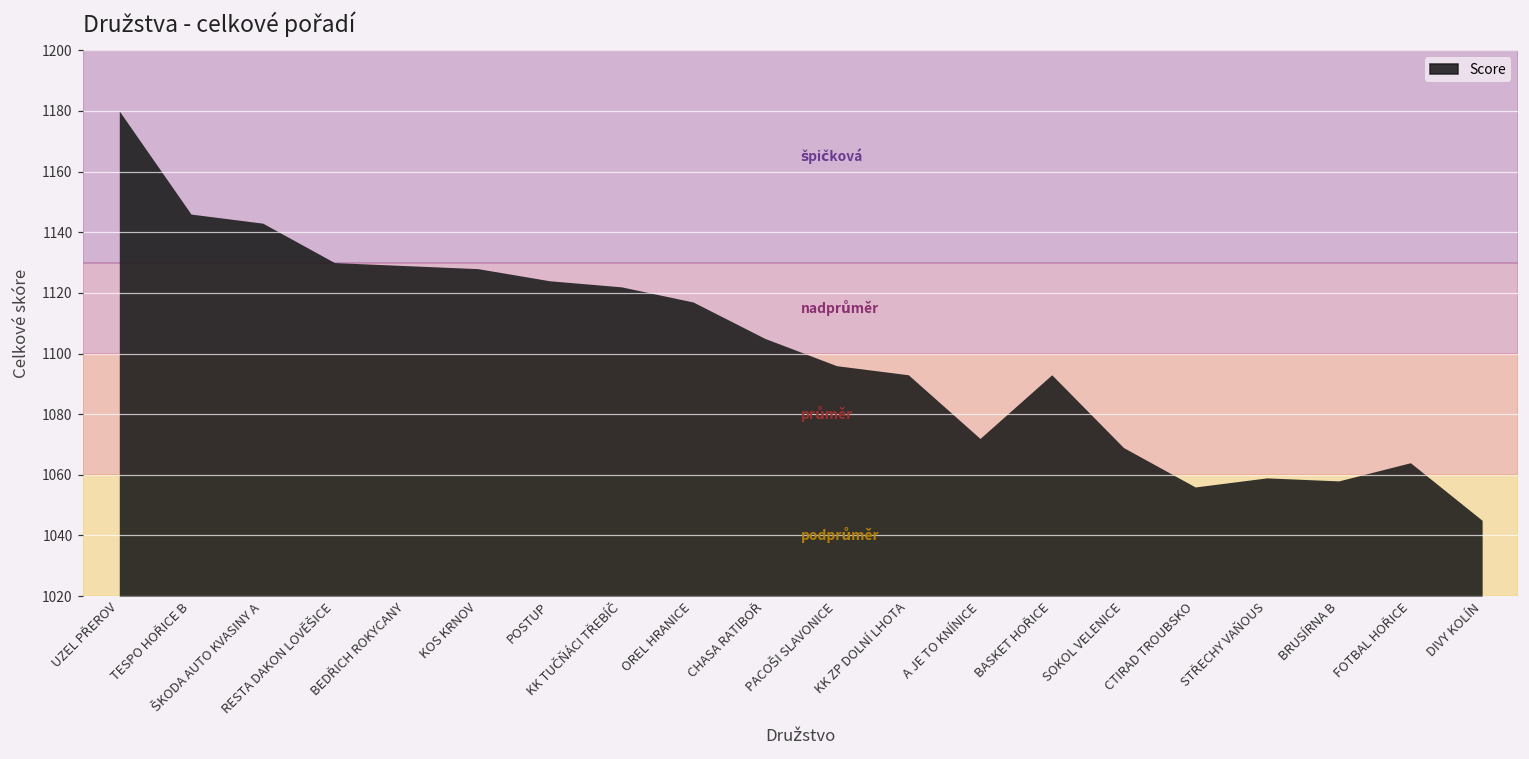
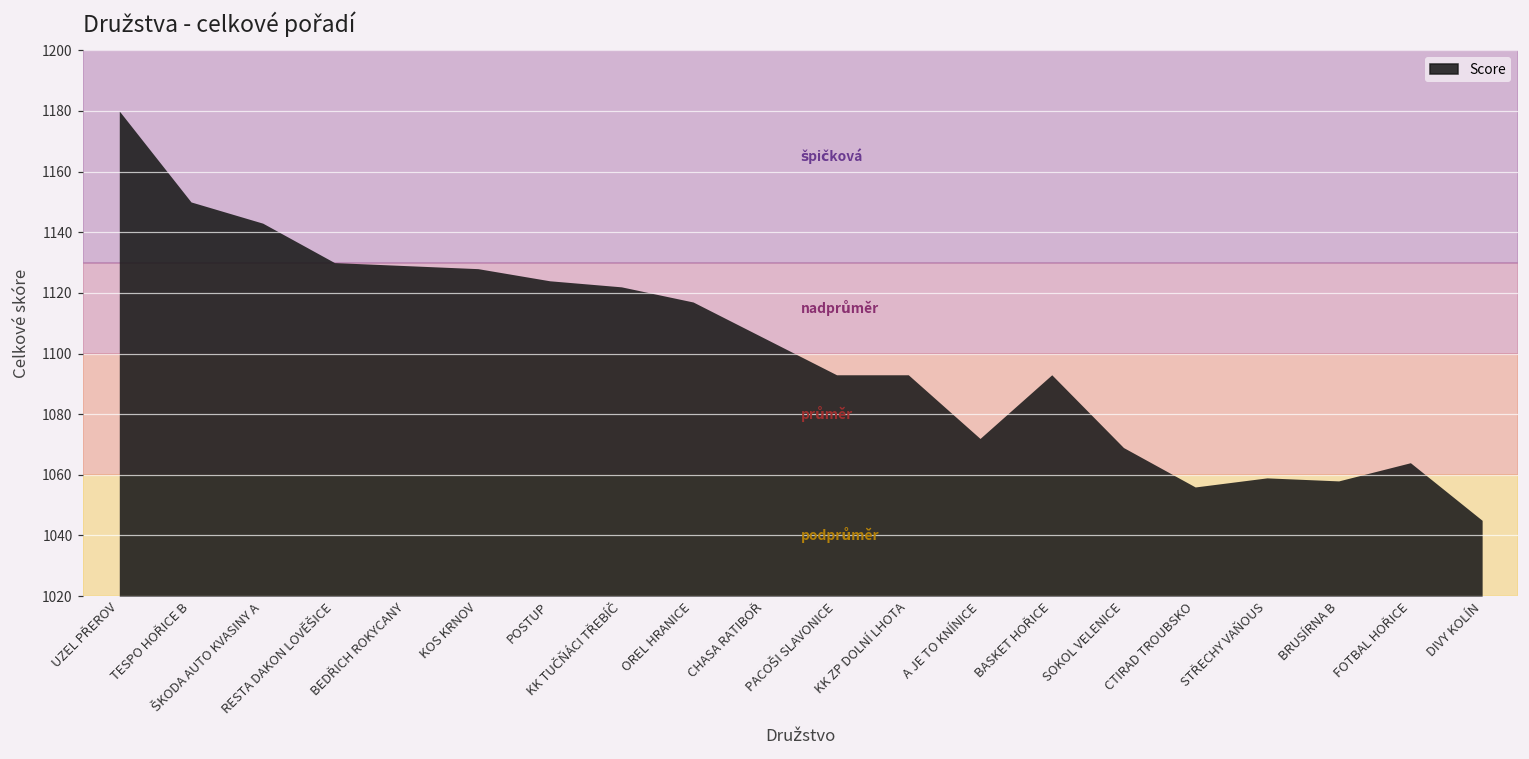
  {
    "UZEL PŘEROV": 1180,
-   "TESPO HOŘICE B": 1146,
+   "TESPO HOŘICE B": 1150,
    "ŠKODA AUTO KVASINY A": 1143,
    "RESTA DAKON LOVĚŠICE": 1130,
    "BEDŘICH ROKYCANY": 1129,
    "KOS KRNOV": 1128,
    "POSTUP": 1124,
    "KK TUČŇÁCI TŘEBÍČ": 1122,
    "OREL HRANICE": 1117,
    "CHASA RATIBOŘ": 1105,
-   "PACOŠI SLAVONICE": 1096,
+   "PACOŠI SLAVONICE": 1093,
    "KK ZP DOLNÍ LHOTA": 1093,
    "A JE TO KNÍNICE": 1072,
    "BASKET HOŘICE": 1093,
    "SOKOL VELENICE": 1069,
    "CTIRAD TROUBSKO": 1056,
    "STŘECHY VAŇOUS": 1059,
    "BRUSÍRNA B": 1058,
    "FOTBAL HOŘICE": 1064,
    "DIVY KOLÍN": 1045
  }
